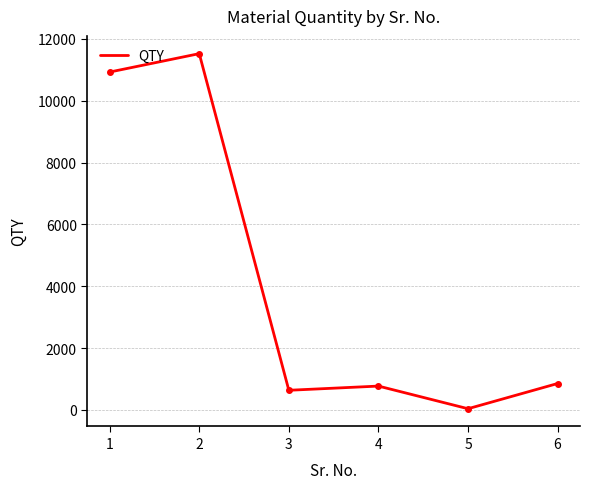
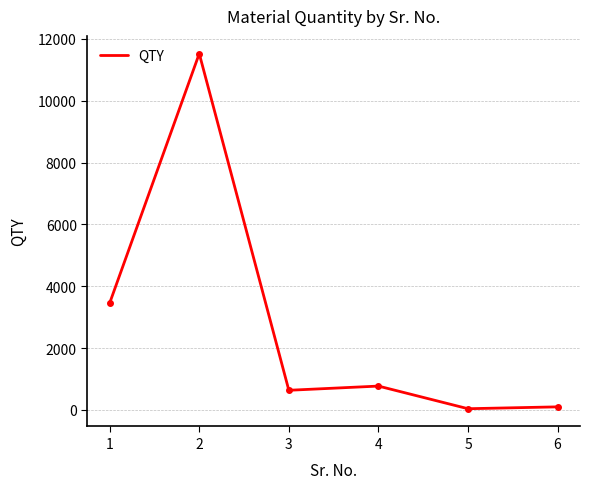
  {
-   "1": 10900,
+   "1": 3500,
    "2": 11500,
    "3": 600,
    "4": 800,
    "5": 0,
-   "6": 900
+   "6": 100
  }
